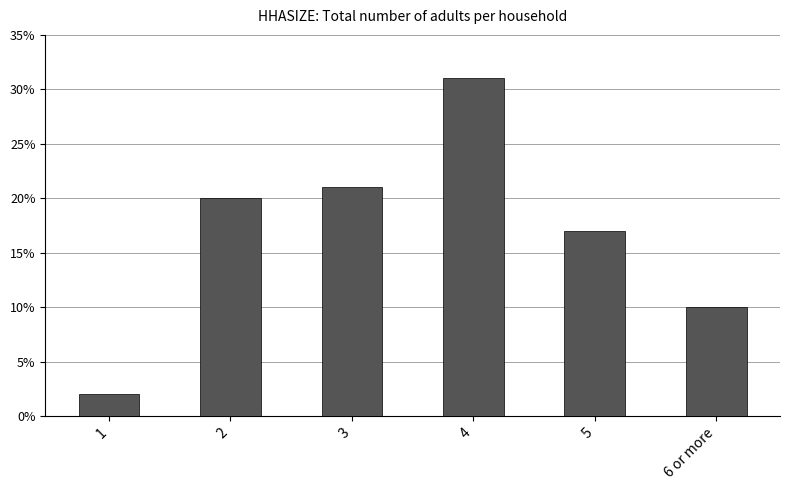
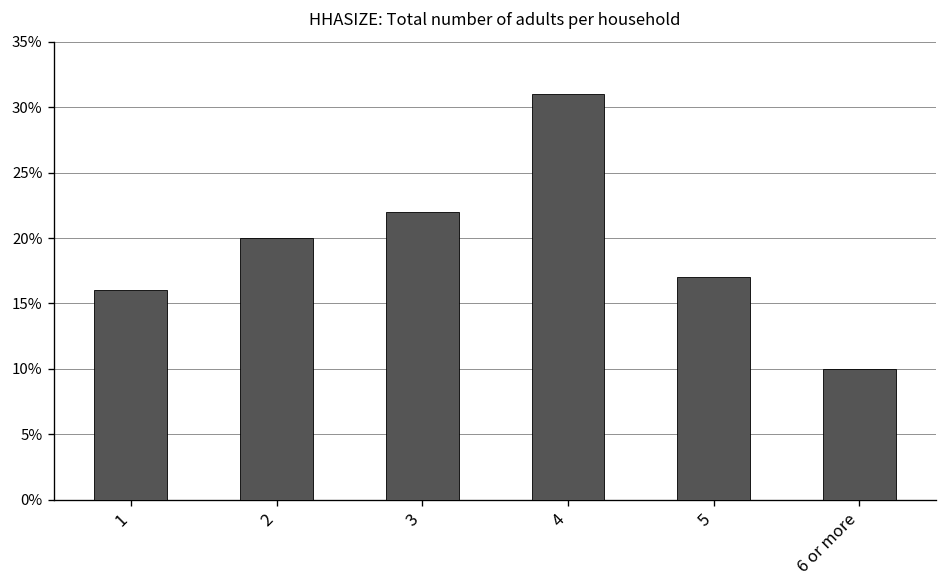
  {
-   "1": "2%",
+   "1": "16%",
    "2": "20%",
-   "3": "21%",
+   "3": "22%",
    "4": "31%",
    "5": "17%",
    "6 or more": "10%"
  }
